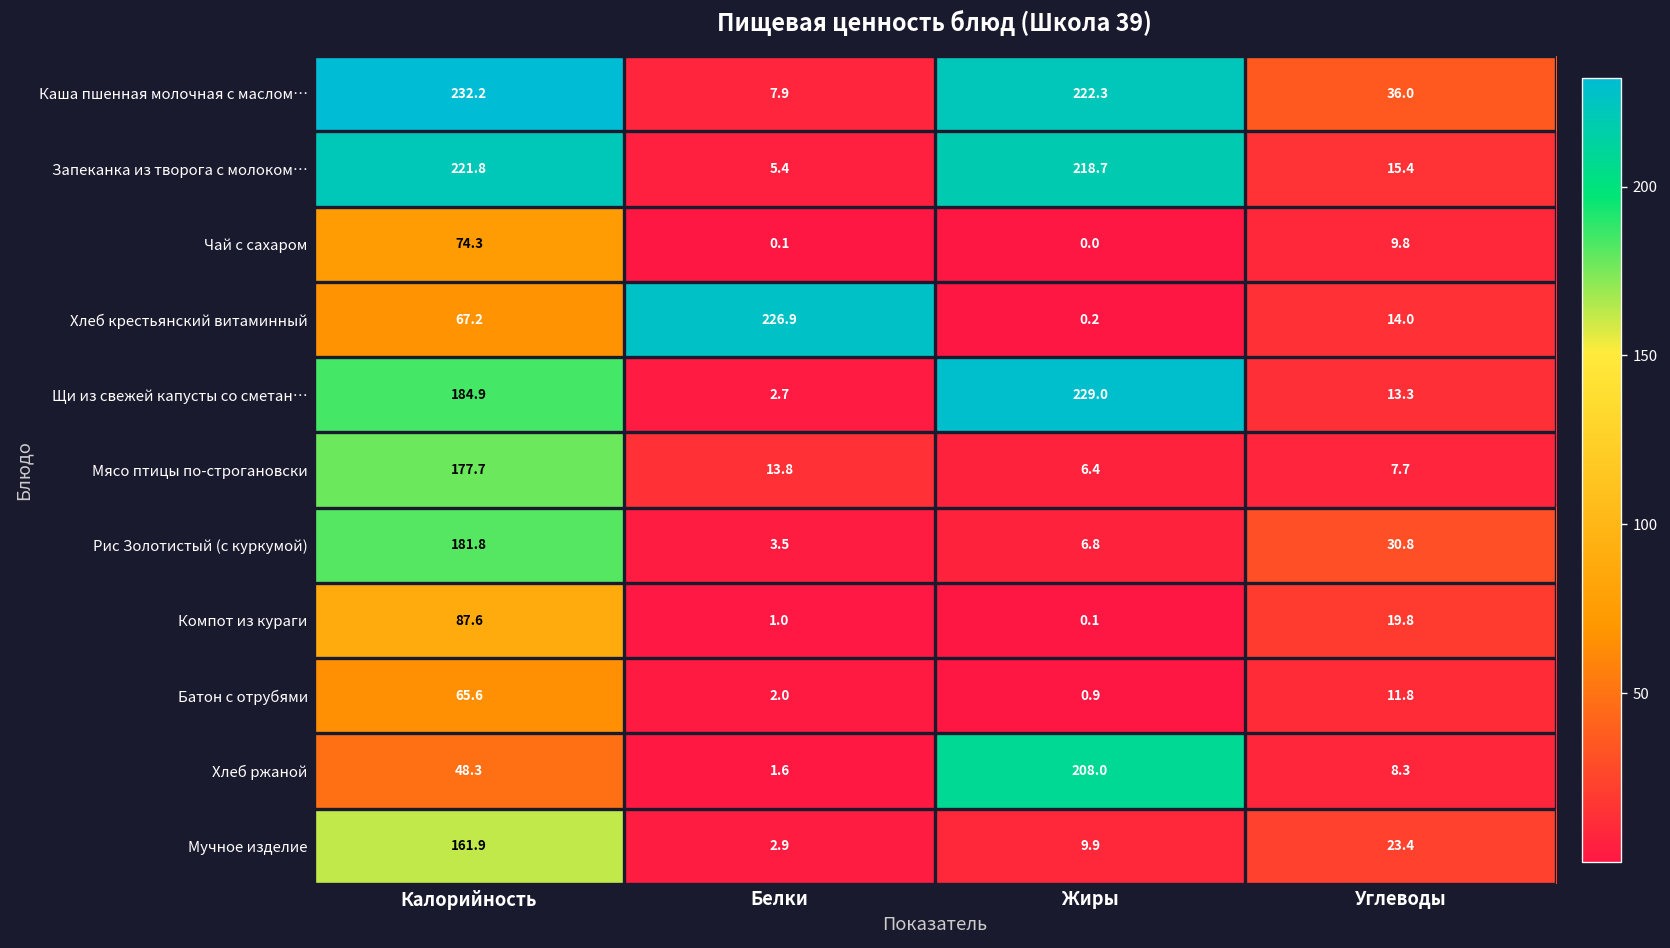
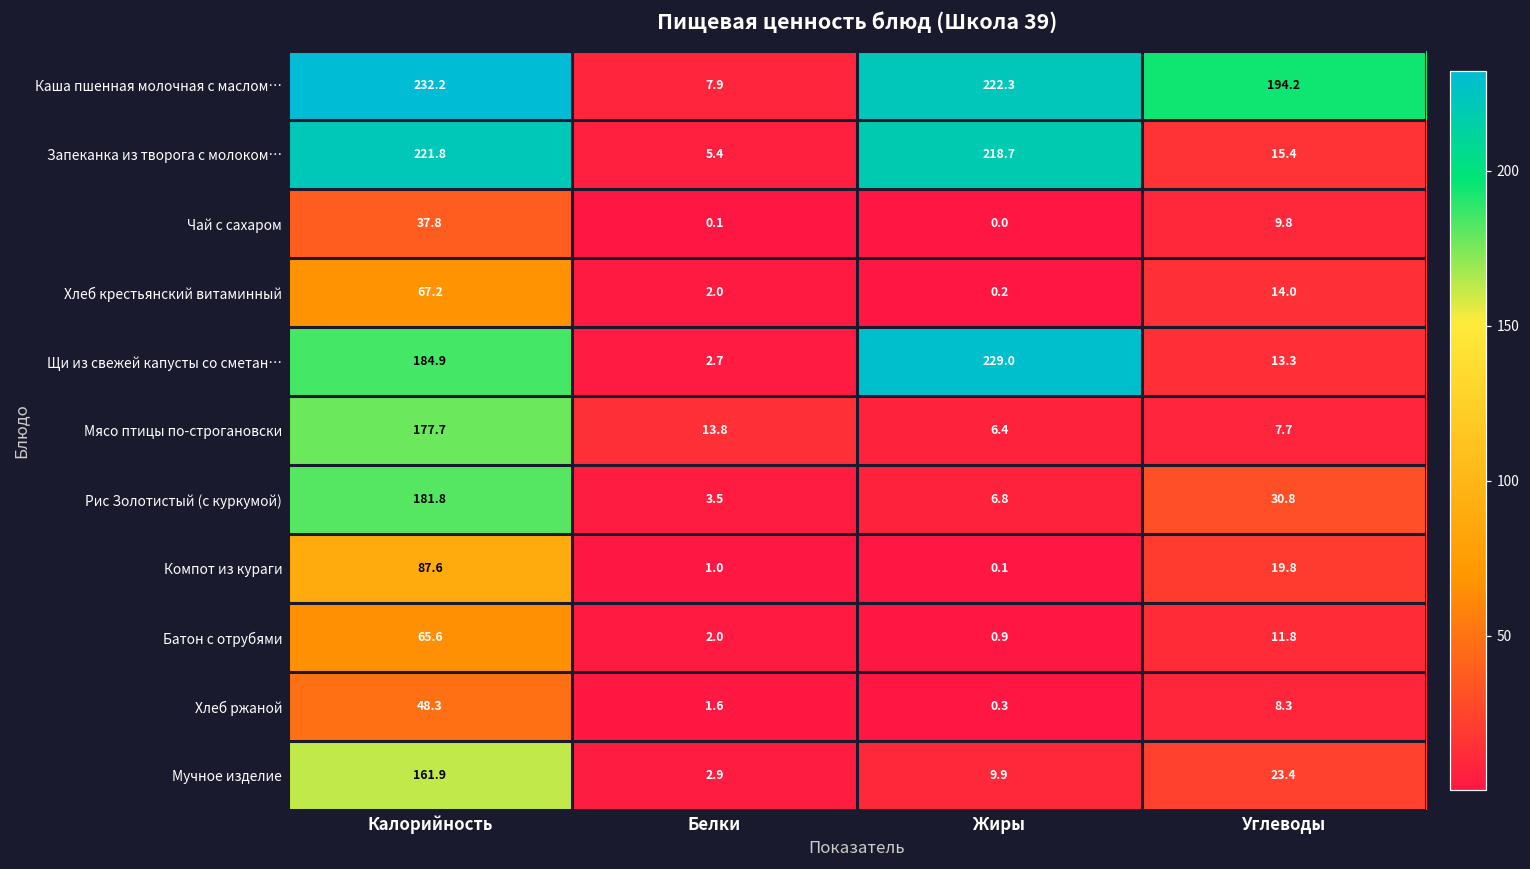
  {
    "Каша пшенная молочная с маслом…": {
      "Калорийность": 232.2,
      "Белки": 7.9,
      "Жиры": 222.3,
-     "Углеводы": 36.0
+     "Углеводы": 194.2
    },
    "Запеканка из творога с молоком…": {
      "Калорийность": 221.8,
      "Белки": 5.4,
      "Жиры": 218.7,
      "Углеводы": 15.4
    },
    "Чай с сахаром": {
-     "Калорийность": 74.3,
+     "Калорийность": 37.8,
      "Белки": 0.1,
      "Жиры": 0.0,
      "Углеводы": 9.8
    },
    "Хлеб крестьянский витаминный": {
      "Калорийность": 67.2,
-     "Белки": 226.9,
+     "Белки": 2.0,
      "Жиры": 0.2,
      "Углеводы": 14.0
    },
    "Щи из свежей капусты со сметан…": {
      "Калорийность": 184.9,
      "Белки": 2.7,
      "Жиры": 229.0,
      "Углеводы": 13.3
    },
    "Мясо птицы по-строгановски": {
      "Калорийность": 177.7,
      "Белки": 13.8,
      "Жиры": 6.4,
      "Углеводы": 7.7
    },
    "Рис Золотистый (с куркумой)": {
      "Калорийность": 181.8,
      "Белки": 3.5,
      "Жиры": 6.8,
      "Углеводы": 30.8
    },
    "Компот из кураги": {
      "Калорийность": 87.6,
      "Белки": 1.0,
      "Жиры": 0.1,
      "Углеводы": 19.8
    },
    "Батон с отрубями": {
      "Калорийность": 65.6,
      "Белки": 2.0,
      "Жиры": 0.9,
      "Углеводы": 11.8
    },
    "Хлеб ржаной": {
      "Калорийность": 48.3,
      "Белки": 1.6,
-     "Жиры": 208.0,
+     "Жиры": 0.3,
      "Углеводы": 8.3
    },
    "Мучное изделие": {
      "Калорийность": 161.9,
      "Белки": 2.9,
      "Жиры": 9.9,
      "Углеводы": 23.4
    }
  }
